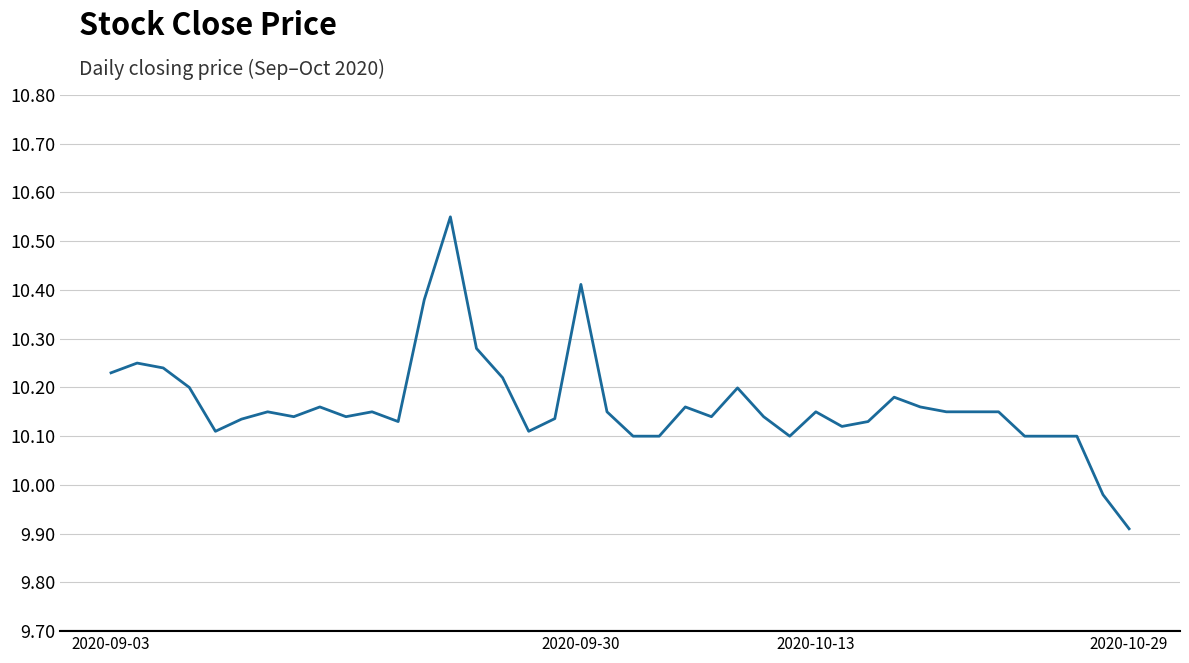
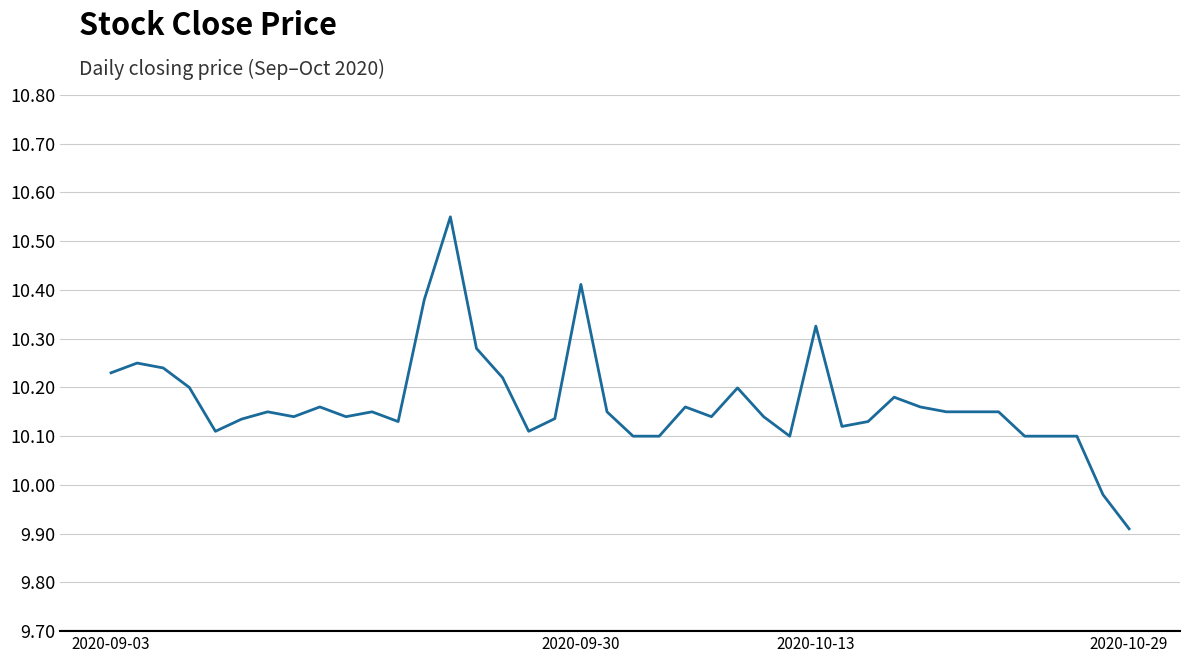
  {
    "2020-09-03": 10.23,
    "2020-09-30": 10.41,
-   "2020-10-13": 10.15,
+   "2020-10-13": 10.33,
    "2020-10-29": 9.91
  }
